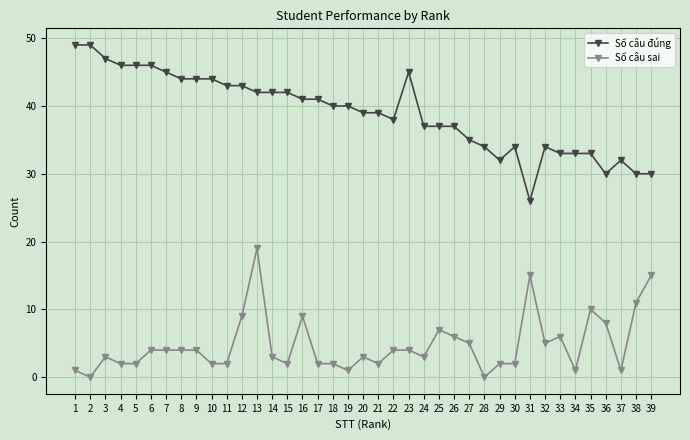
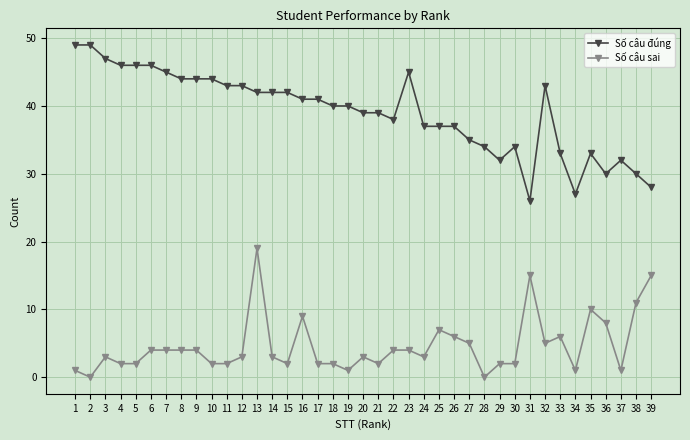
  {
    "Số câu đúng": {
      "1": 49,
      "2": 49,
      "3": 47,
      "4": 46,
      "5": 46,
      "6": 46,
      "7": 45,
      "8": 44,
      "9": 44,
      "10": 44,
      "11": 43,
      "12": 43,
      "13": 42,
      "14": 42,
      "15": 42,
      "16": 41,
      "17": 41,
      "18": 40,
      "19": 40,
      "20": 39,
      "21": 39,
      "22": 38,
      "23": 45,
      "24": 37,
      "25": 37,
      "26": 37,
      "27": 35,
      "28": 34,
      "29": 32,
      "30": 34,
      "31": 26,
-     "32": 34,
+     "32": 43,
      "33": 33,
-     "34": 33,
+     "34": 27,
      "35": 33,
      "36": 30,
      "37": 32,
      "38": 30,
-     "39": 30
+     "39": 28
    },
    "Số câu sai": {
      "1": 1,
      "2": 0,
      "3": 3,
      "4": 2,
      "5": 2,
      "6": 4,
      "7": 4,
      "8": 4,
      "9": 4,
      "10": 2,
      "11": 2,
-     "12": 9,
+     "12": 3,
      "13": 19,
      "14": 3,
      "15": 2,
      "16": 9,
      "17": 2,
      "18": 2,
      "19": 1,
      "20": 3,
      "21": 2,
      "22": 4,
      "23": 4,
      "24": 3,
      "25": 7,
      "26": 6,
      "27": 5,
      "28": 0,
      "29": 2,
      "30": 2,
      "31": 15,
      "32": 5,
      "33": 6,
      "34": 1,
      "35": 10,
      "36": 8,
      "37": 1,
      "38": 11,
      "39": 15
    }
  }
